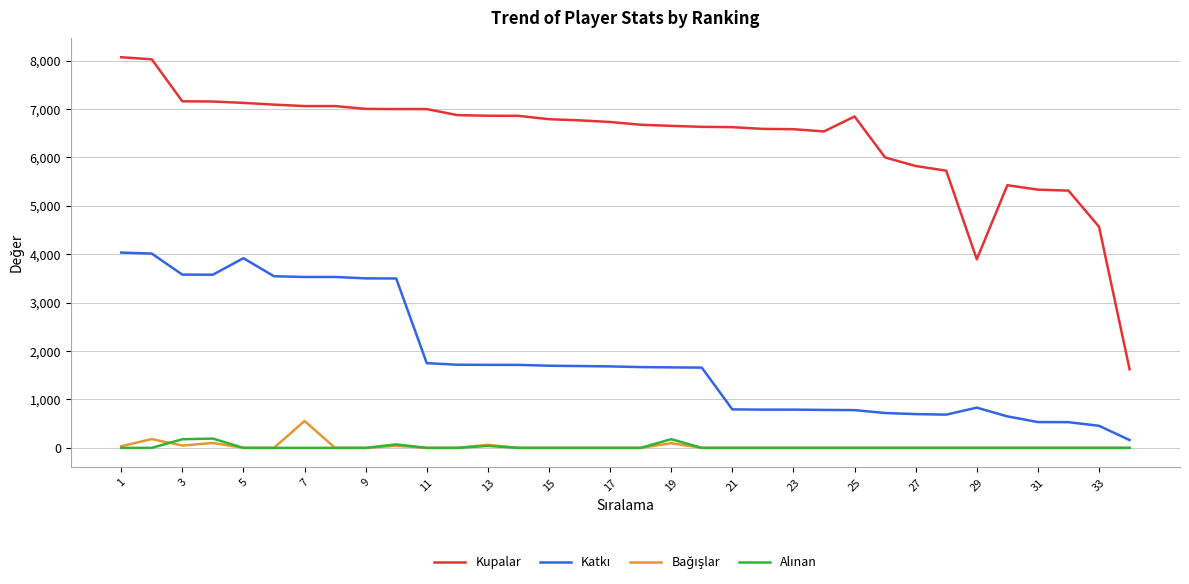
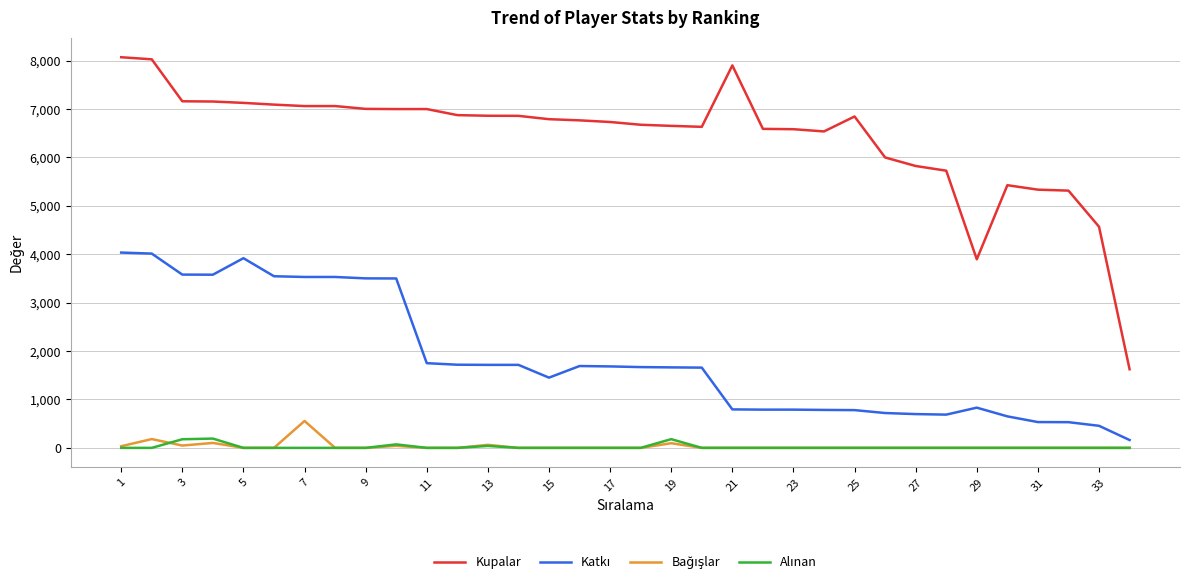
  {
    "Kupalar": {
      "1": "8,100",
      "3": "7,200",
      "5": "7,100",
      "7": "7,100",
      "9": "7,000",
      "11": "7,000",
      "13": "6,900",
      "15": "6,800",
      "17": "6,700",
      "19": "6,700",
-     "21": "6,600",
+     "21": "7,900",
      "23": "6,600",
      "25": "6,800",
      "27": "5,800",
      "29": "3,900",
      "31": "5,300",
      "33": "4,600"
    },
    "Katkı": {
      "1": "4,000",
      "3": "3,600",
      "5": "3,900",
      "7": "3,500",
      "9": "3,500",
      "11": "1,800",
      "13": "1,700",
-     "15": "1,700",
+     "15": "1,500",
      "17": "1,700",
      "19": "1,700",
      "21": "800",
      "23": "800",
      "25": "800",
      "27": "700",
      "29": "800",
      "31": "500",
      "33": "500"
    },
    "Bağışlar": {
      "3": "0",
      "7": "600",
      "19": "100"
    },
    "Alınan": {
      "3": "200",
      "7": "0",
      "19": "200"
    }
  }
